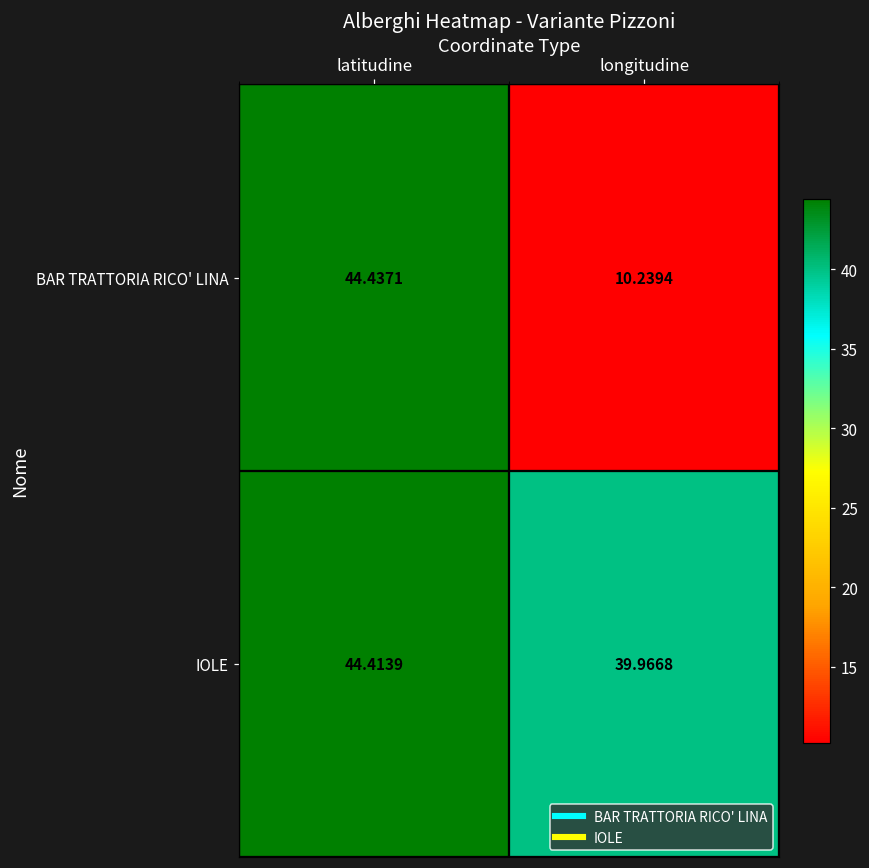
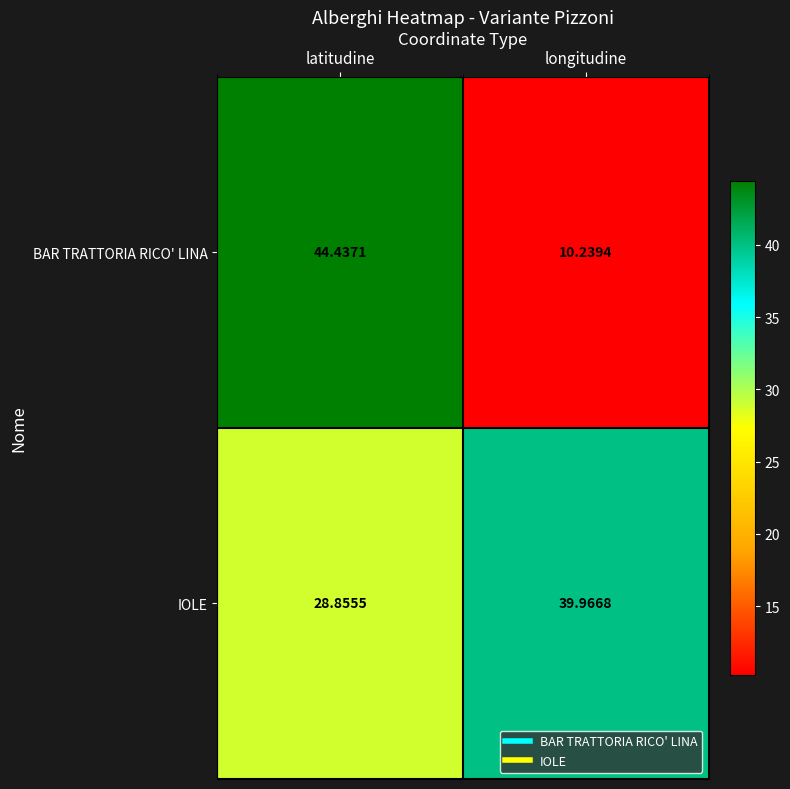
  {
    "BAR TRATTORIA RICO' LINA": {
      "latitudine": 44.4371,
      "longitudine": 10.2394
    },
    "IOLE": {
-     "latitudine": 44.4139,
+     "latitudine": 28.8555,
      "longitudine": 39.9668
    }
  }
